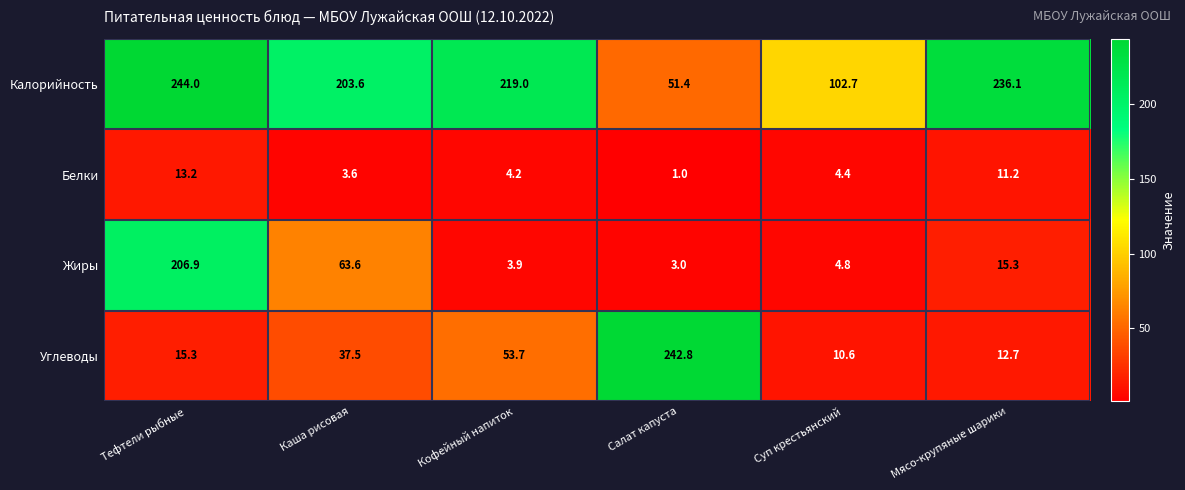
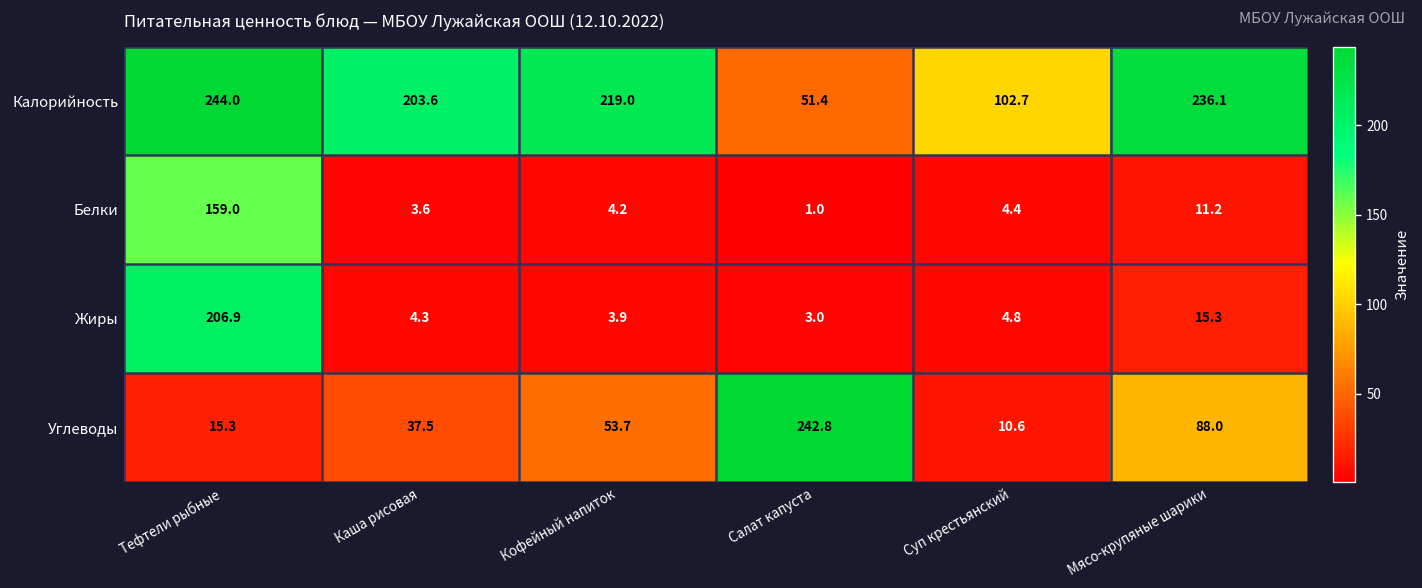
  {
    "Калорийность": {
      "Тефтели рыбные": 244.0,
      "Каша рисовая": 203.6,
      "Кофейный напиток": 219.0,
      "Салат капуста": 51.4,
      "Суп крестьянский": 102.7,
      "Мясо-крупяные шарики": 236.1
    },
    "Белки": {
-     "Тефтели рыбные": 13.2,
+     "Тефтели рыбные": 159.0,
      "Каша рисовая": 3.6,
      "Кофейный напиток": 4.2,
      "Салат капуста": 1.0,
      "Суп крестьянский": 4.4,
      "Мясо-крупяные шарики": 11.2
    },
    "Жиры": {
      "Тефтели рыбные": 206.9,
-     "Каша рисовая": 63.6,
+     "Каша рисовая": 4.3,
      "Кофейный напиток": 3.9,
      "Салат капуста": 3.0,
      "Суп крестьянский": 4.8,
      "Мясо-крупяные шарики": 15.3
    },
    "Углеводы": {
      "Тефтели рыбные": 15.3,
      "Каша рисовая": 37.5,
      "Кофейный напиток": 53.7,
      "Салат капуста": 242.8,
      "Суп крестьянский": 10.6,
-     "Мясо-крупяные шарики": 12.7
+     "Мясо-крупяные шарики": 88.0
    }
  }
